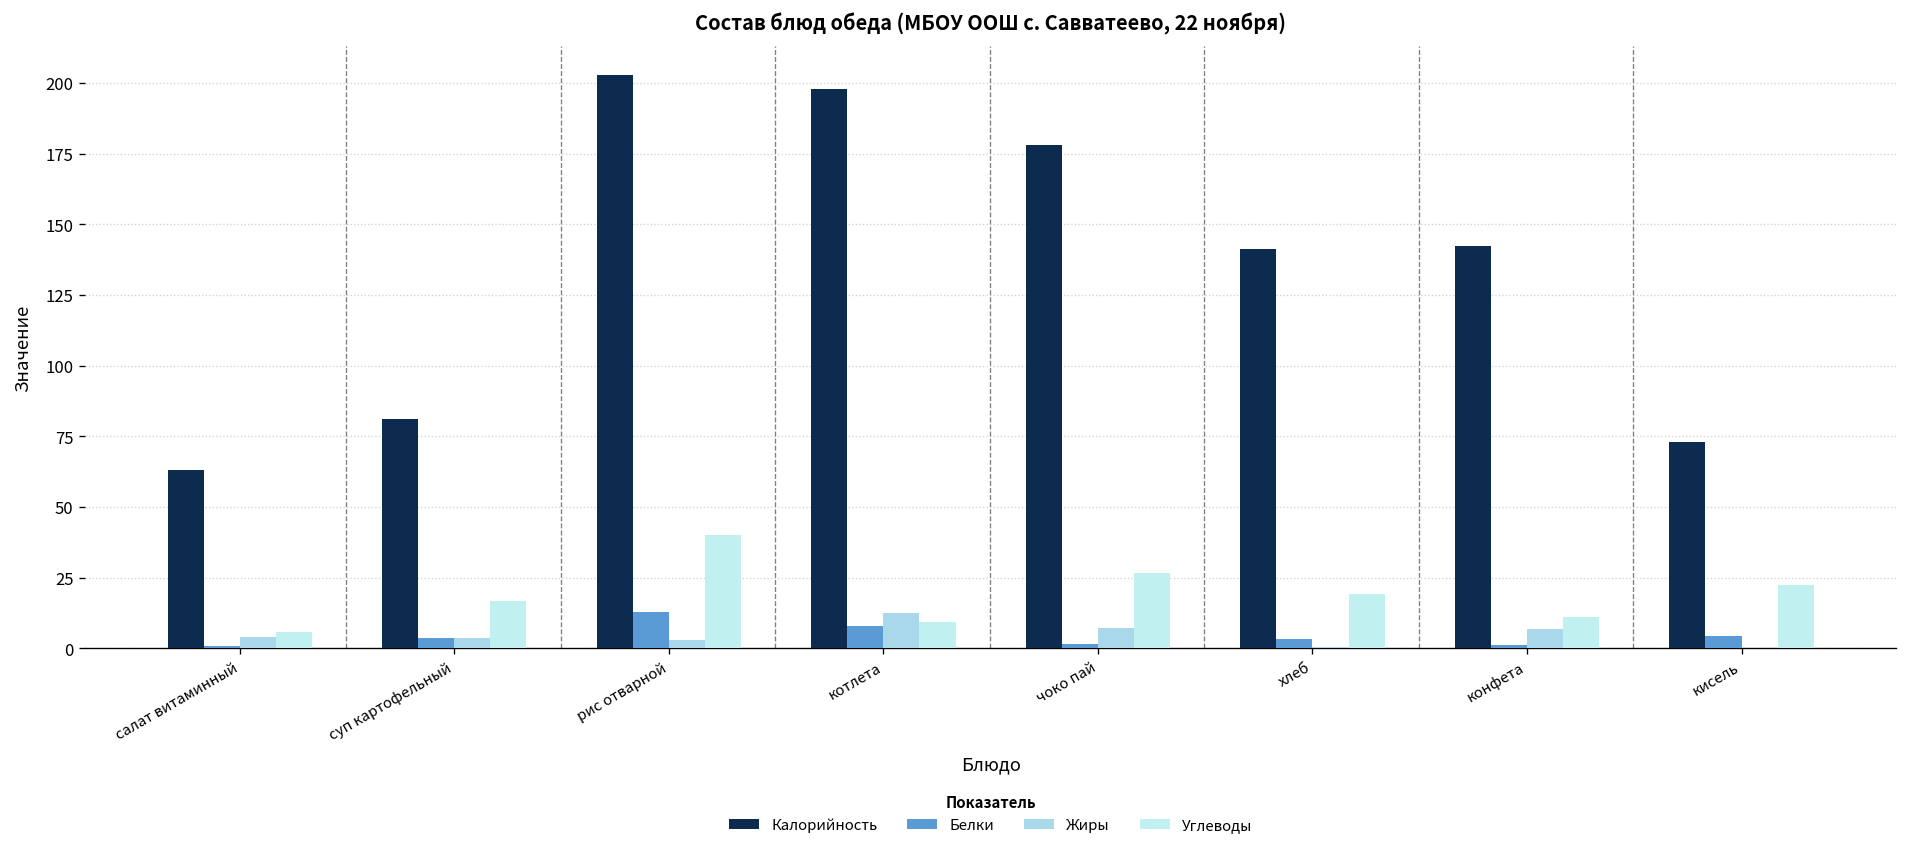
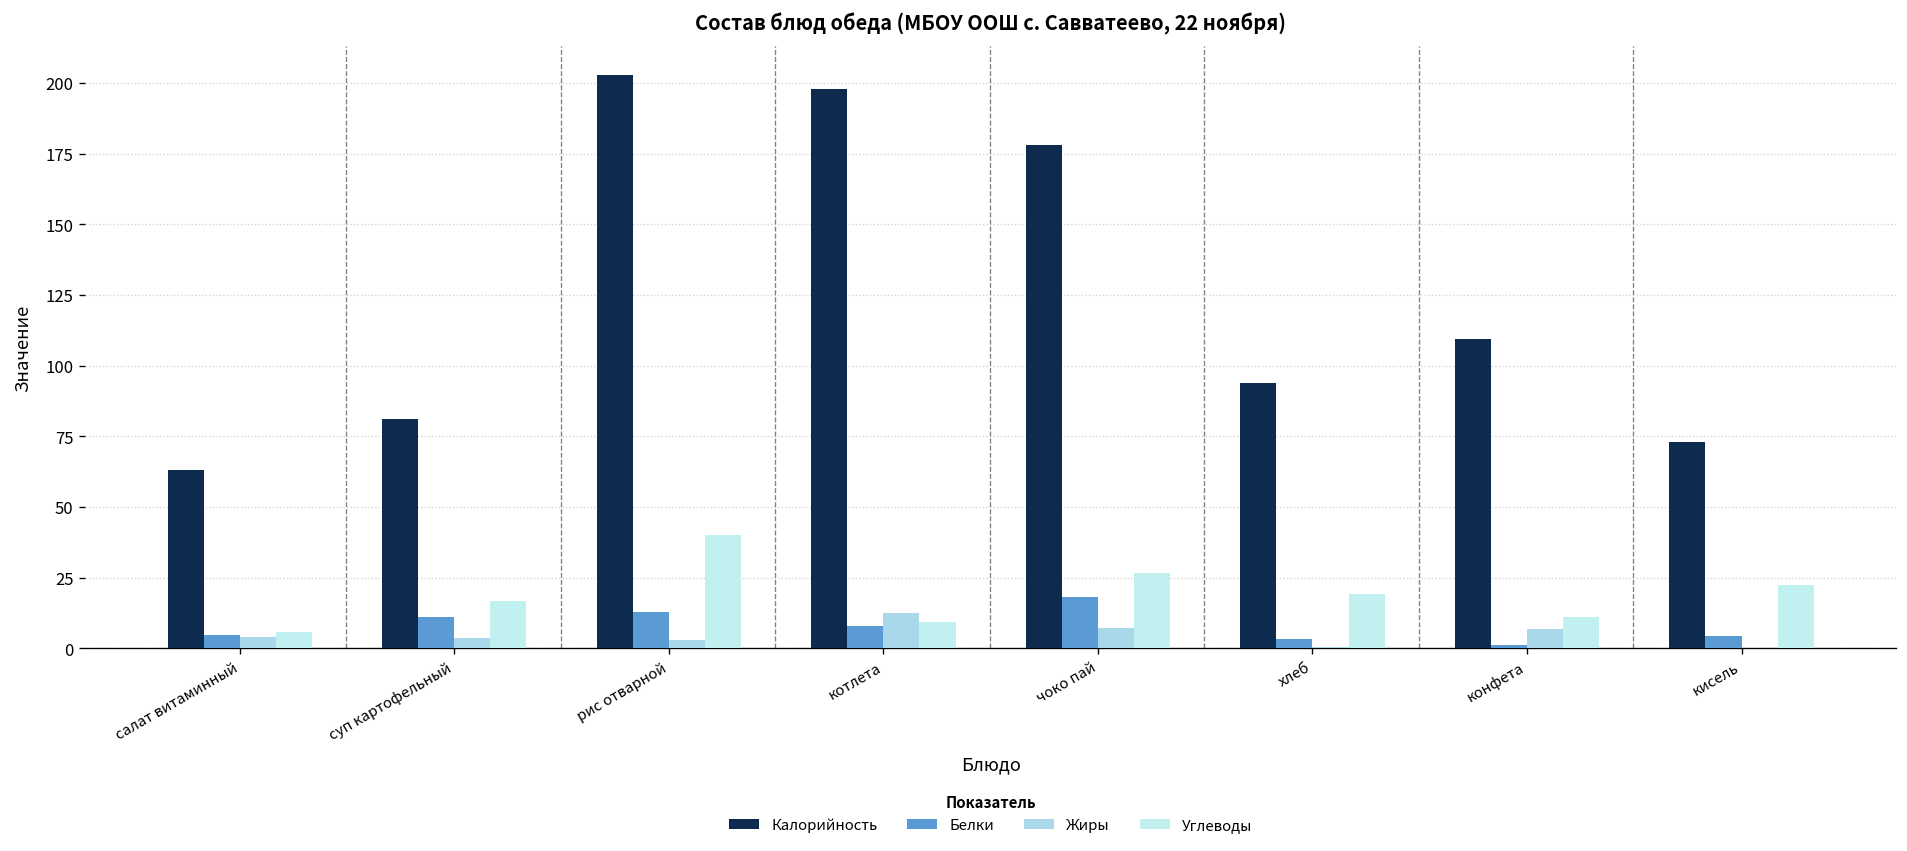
  {
    "Калорийность": {
      "салат витаминный": 63,
      "суп картофельный": 81,
      "рис отварной": 203,
      "котлета": 198,
      "чоко пай": 178,
-     "хлеб": 141,
-     "конфета": 142,
+     "хлеб": 94,
+     "конфета": 109,
      "кисель": 73
    },
    "Белки": {
-     "салат витаминный": 1,
-     "суп картофельный": 4,
+     "салат витаминный": 5,
+     "суп картофельный": 11,
      "рис отварной": 13,
      "котлета": 8,
-     "чоко пай": 2,
+     "чоко пай": 18,
      "хлеб": 3,
      "конфета": 1,
      "кисель": 4
    }
  }
